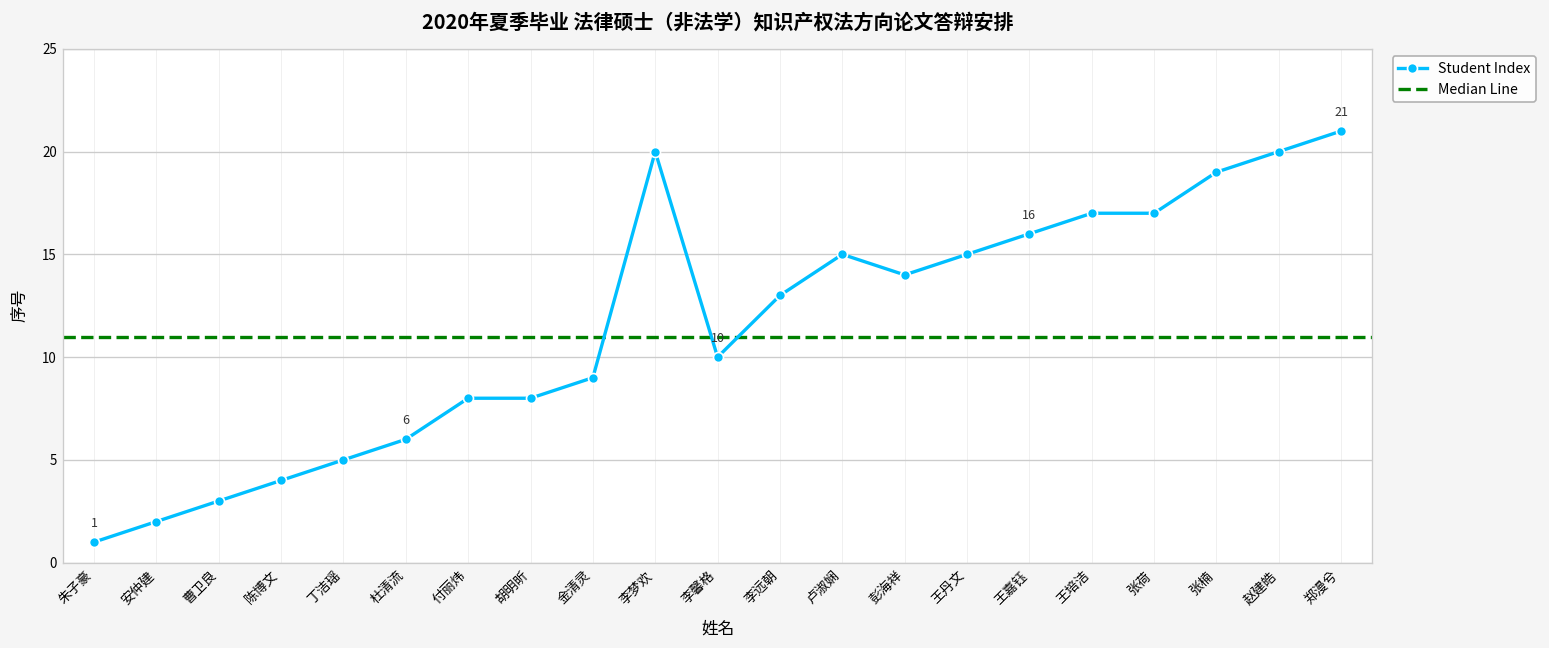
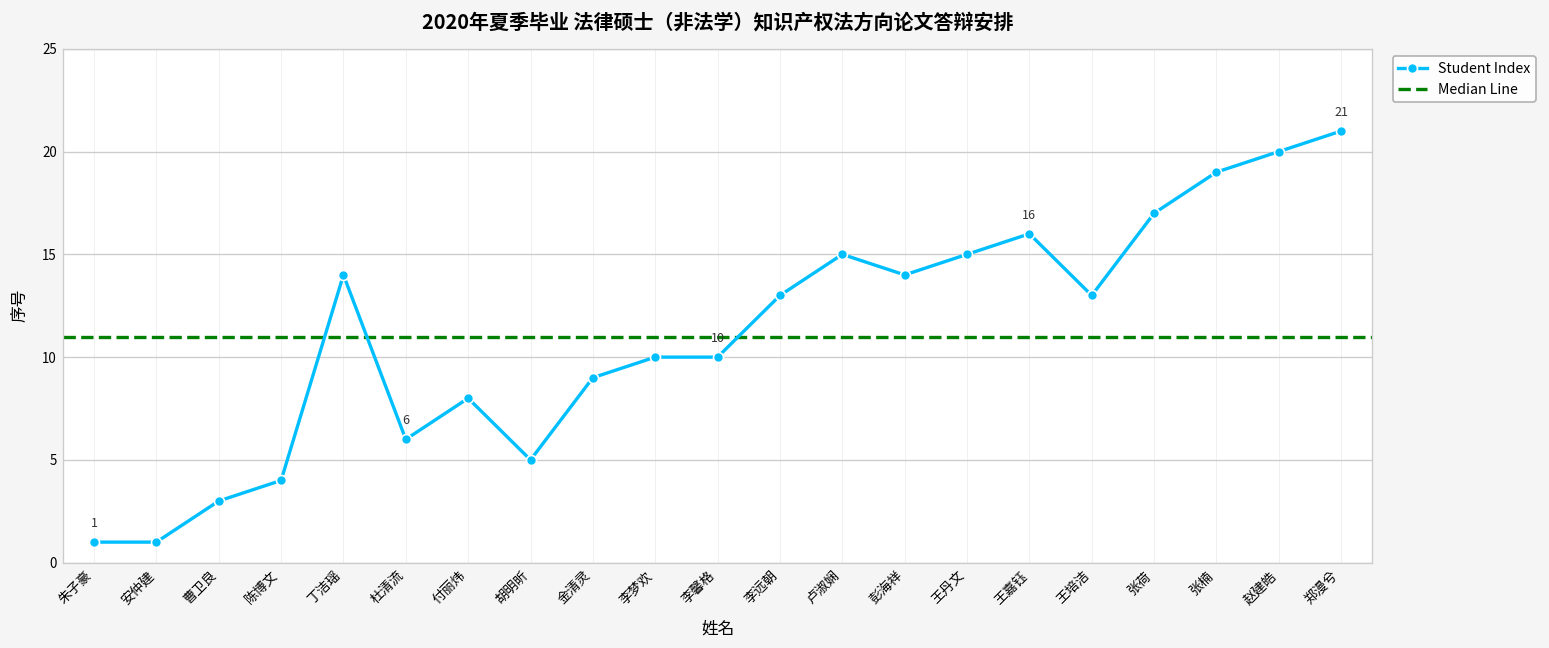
  {
-   "安仲建": 2,
+   "安仲建": 1,
    "曹卫良": 3,
    "陈博文": 4,
-   "丁洁瑶": 5,
+   "丁洁瑶": 14,
    "付丽炜": 8,
-   "胡明昕": 8,
+   "胡明昕": 5,
    "金清灵": 9,
-   "李梦欢": 20,
+   "李梦欢": 10,
    "李远朝": 13,
    "卢淑娴": 15,
    "彭海祥": 14,
    "王丹文": 15,
-   "王培洁": 17,
+   "王培洁": 13,
    "张荷": 17,
    "张楠": 19,
    "赵建皓": 20
  }
